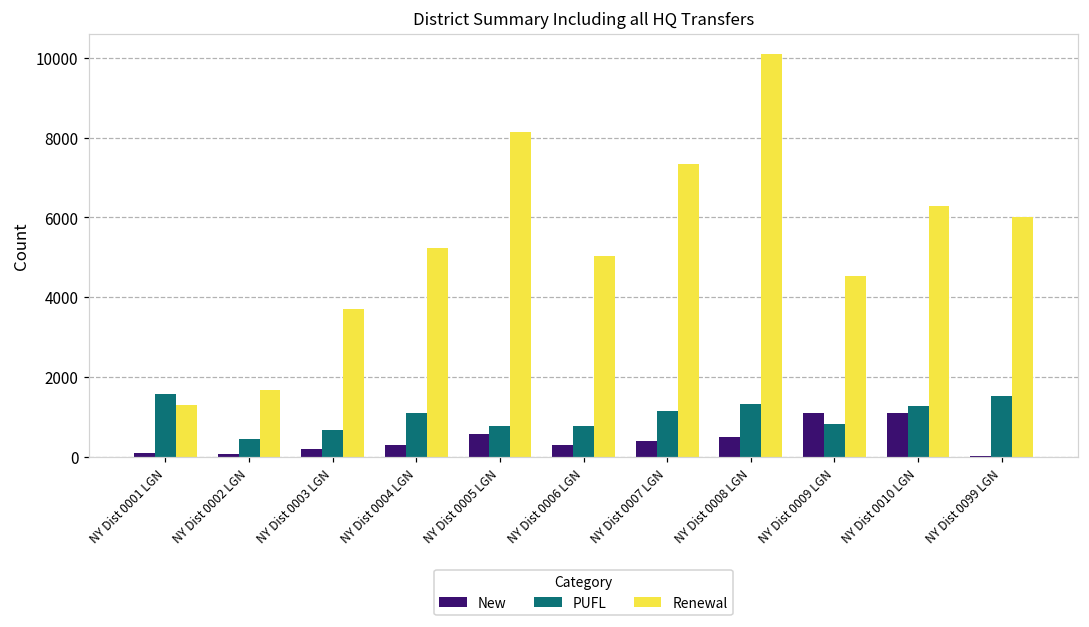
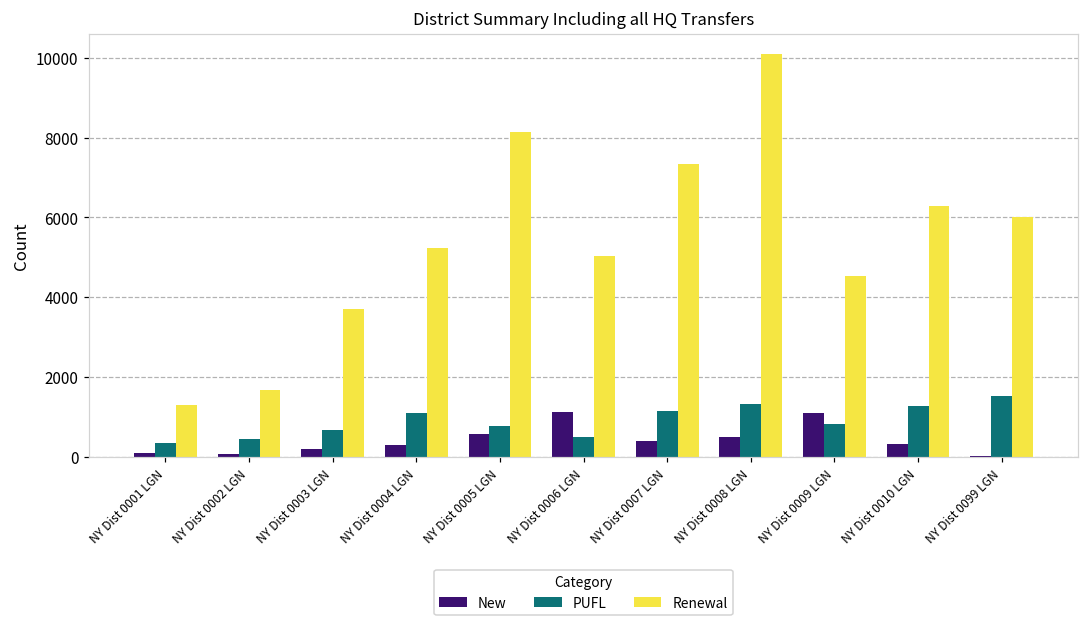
  {
    "New": {
      "NY Dist 0001 LGN": 100,
      "NY Dist 0003 LGN": 200,
      "NY Dist 0004 LGN": 300,
      "NY Dist 0005 LGN": 600,
-     "NY Dist 0006 LGN": 300,
+     "NY Dist 0006 LGN": 1100,
      "NY Dist 0007 LGN": 400,
      "NY Dist 0008 LGN": 500,
      "NY Dist 0009 LGN": 1100,
-     "NY Dist 0010 LGN": 1100
+     "NY Dist 0010 LGN": 300
    },
    "PUFL": {
-     "NY Dist 0001 LGN": 1600,
+     "NY Dist 0001 LGN": 400,
      "NY Dist 0002 LGN": 500,
      "NY Dist 0003 LGN": 700,
      "NY Dist 0004 LGN": 1100,
      "NY Dist 0005 LGN": 800,
-     "NY Dist 0006 LGN": 800,
+     "NY Dist 0006 LGN": 500,
      "NY Dist 0007 LGN": 1100,
      "NY Dist 0008 LGN": 1300,
      "NY Dist 0009 LGN": 800,
      "NY Dist 0010 LGN": 1300,
      "NY Dist 0099 LGN": 1500
    },
    "Renewal": {
      "NY Dist 0001 LGN": 1300,
      "NY Dist 0002 LGN": 1700,
      "NY Dist 0003 LGN": 3700,
      "NY Dist 0004 LGN": 5200,
      "NY Dist 0005 LGN": 8100,
      "NY Dist 0006 LGN": 5000,
      "NY Dist 0007 LGN": 7300,
      "NY Dist 0008 LGN": 10100,
      "NY Dist 0009 LGN": 4500,
      "NY Dist 0010 LGN": 6300,
      "NY Dist 0099 LGN": 6000
    }
  }
